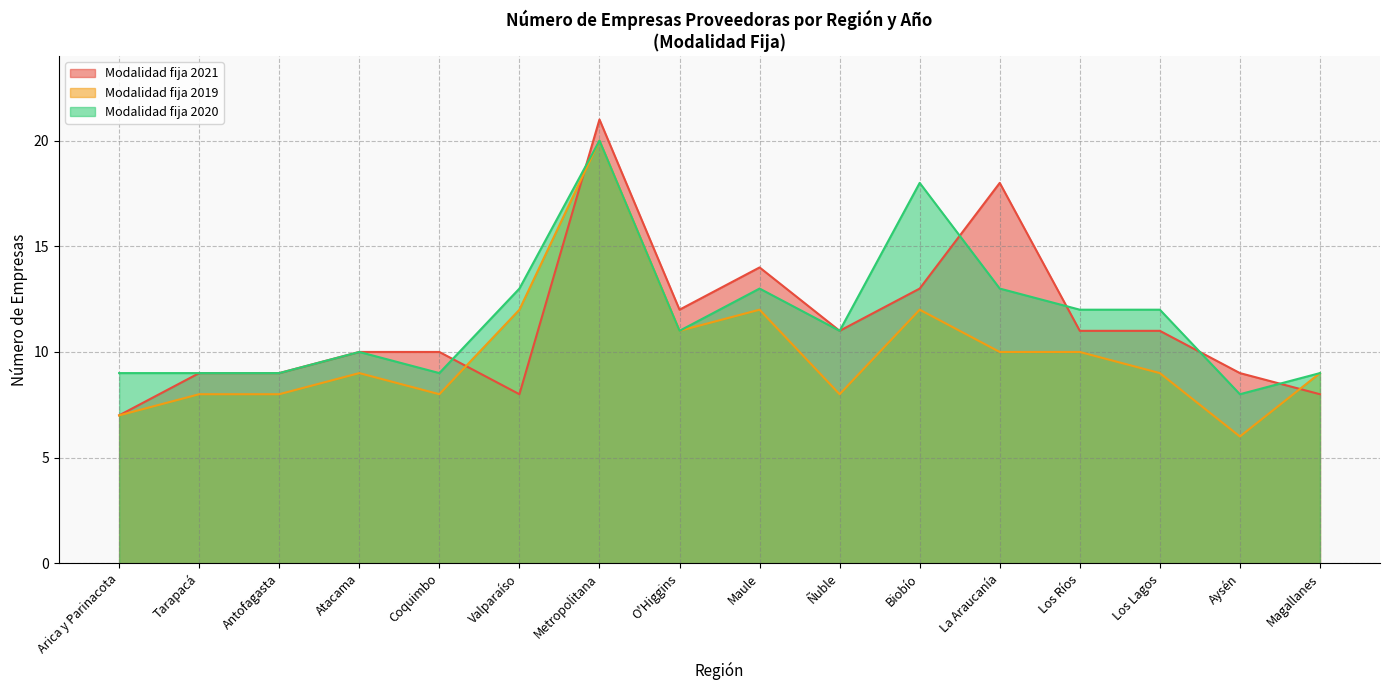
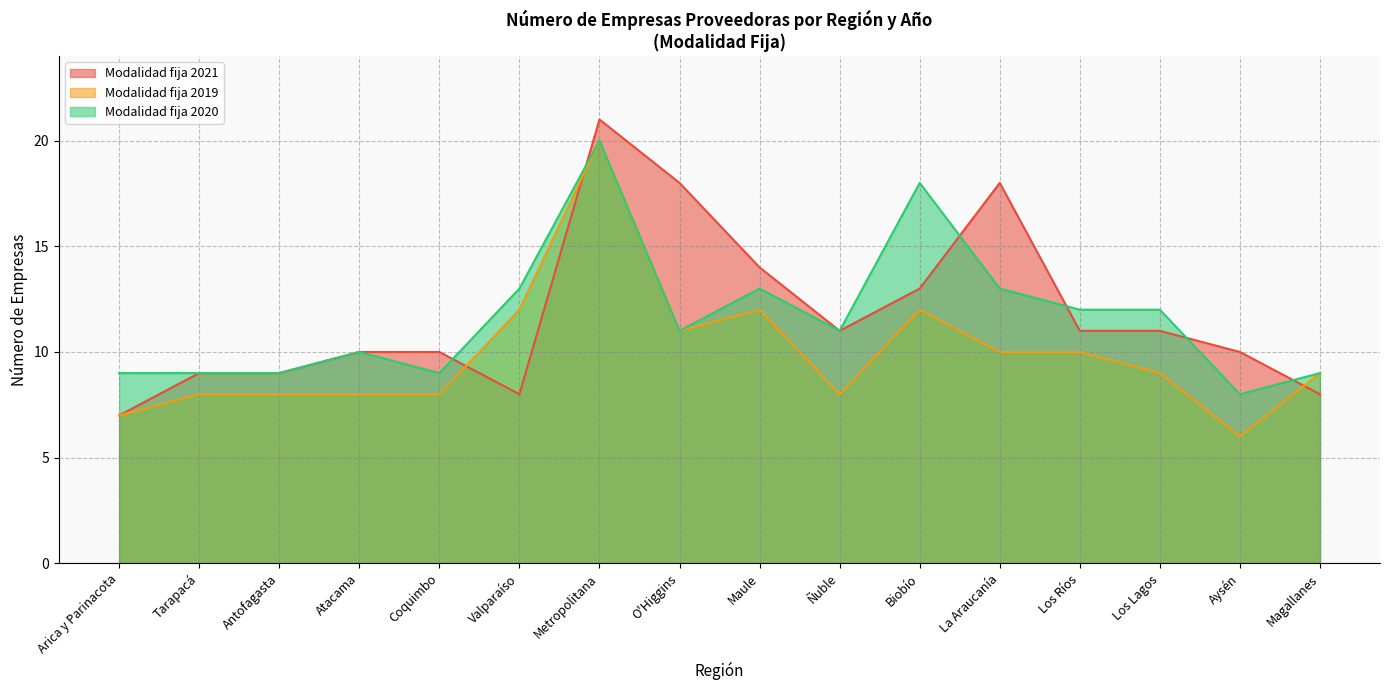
  {
    "Modalidad fija 2021": {
      "Coquimbo": 10,
      "Valparaíso": 8,
      "Metropolitana": 21,
-     "O'Higgins": 12,
+     "O'Higgins": 18,
      "Maule": 14,
      "Biobío": 13,
      "La Araucanía": 18,
      "Los Ríos": 11,
      "Los Lagos": 11,
-     "Aysén": 9,
+     "Aysén": 10,
      "Magallanes": 8
    },
    "Modalidad fija 2019": {
      "Tarapacá": 8,
      "Antofagasta": 8,
-     "Atacama": 9,
+     "Atacama": 8,
      "Coquimbo": 8,
      "Valparaíso": 12,
      "Maule": 12,
      "Ñuble": 8,
      "Biobío": 12,
      "La Araucanía": 10,
      "Los Ríos": 10,
      "Los Lagos": 9,
      "Aysén": 6
    },
    "Modalidad fija 2020": {
      "Arica y Parinacota": 9,
      "Coquimbo": 9,
      "Valparaíso": 13,
      "Maule": 13,
      "Biobío": 18,
      "La Araucanía": 13,
      "Los Ríos": 12,
      "Los Lagos": 12,
      "Aysén": 8
    }
  }
